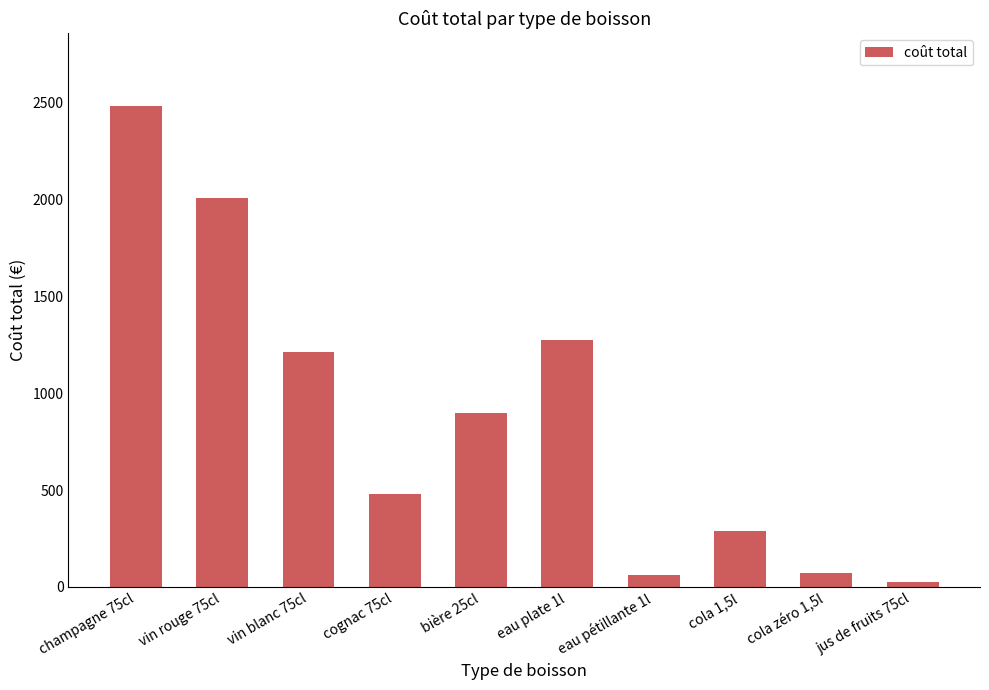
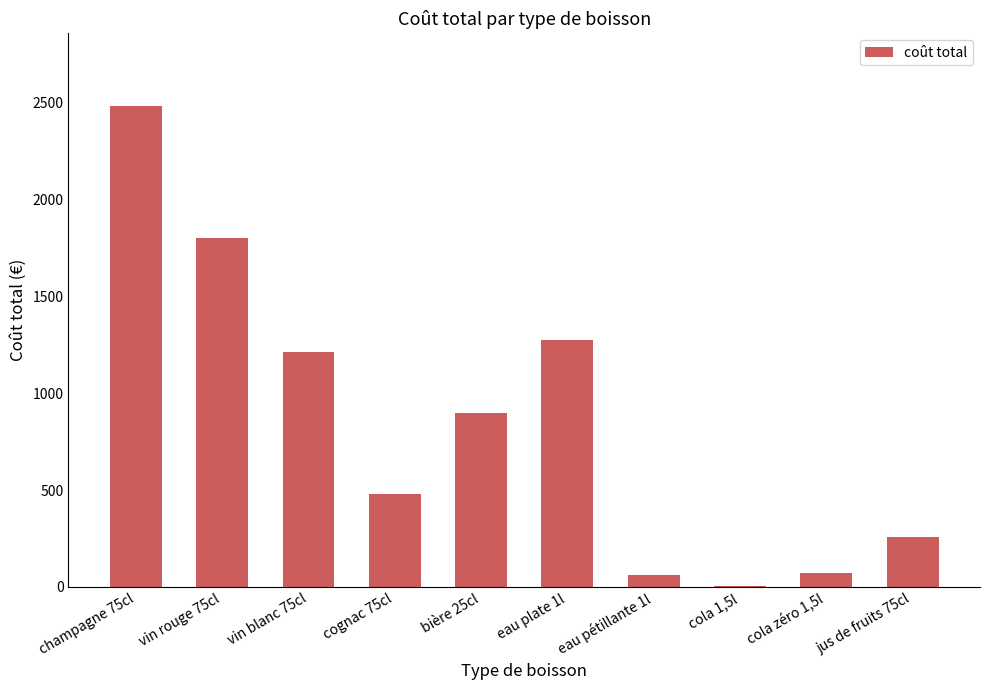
  {
    "champagne 75cl": 2480,
-   "vin rouge 75cl": 2010,
+   "vin rouge 75cl": 1800,
    "vin blanc 75cl": 1210,
    "cognac 75cl": 480,
    "bière 25cl": 900,
    "eau plate 1l": 1280,
    "eau pétillante 1l": 60,
-   "cola 1,5l": 290,
+   "cola 1,5l": 10,
    "cola zéro 1,5l": 70,
-   "jus de fruits 75cl": 20
+   "jus de fruits 75cl": 260
  }
